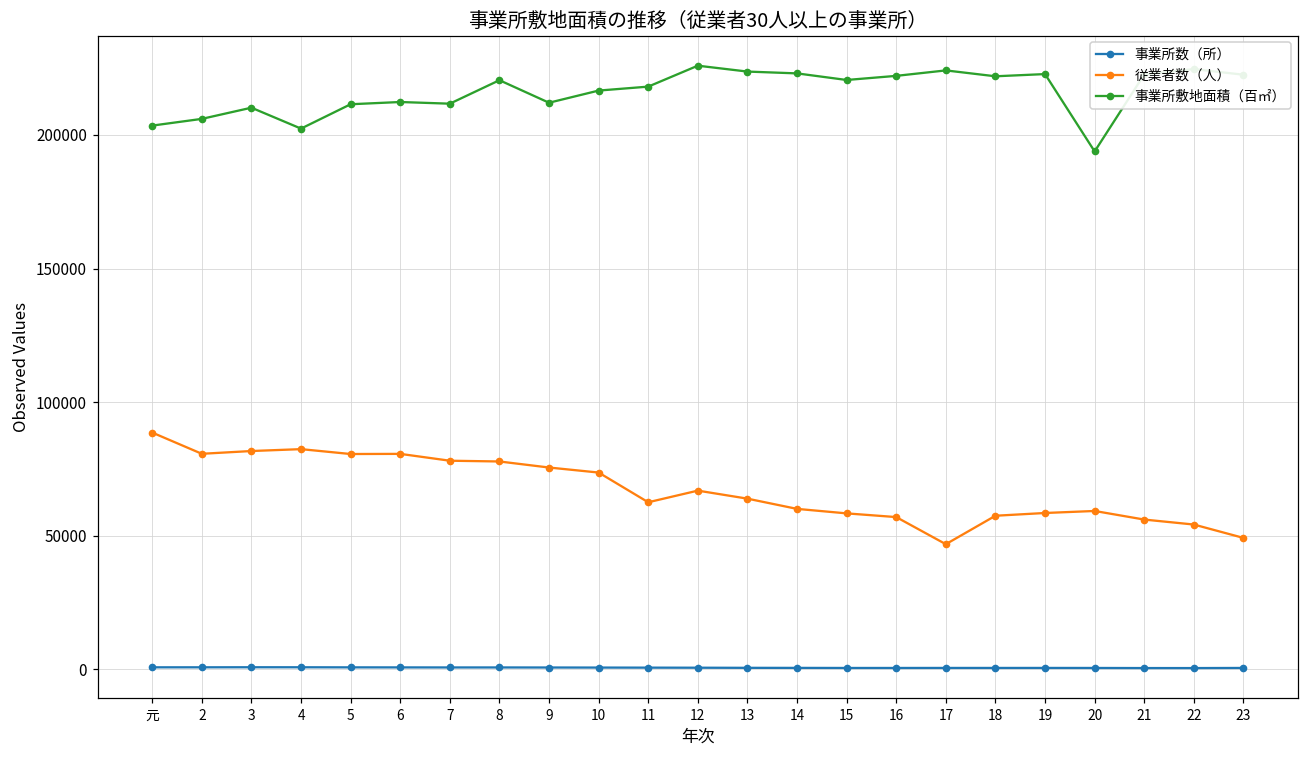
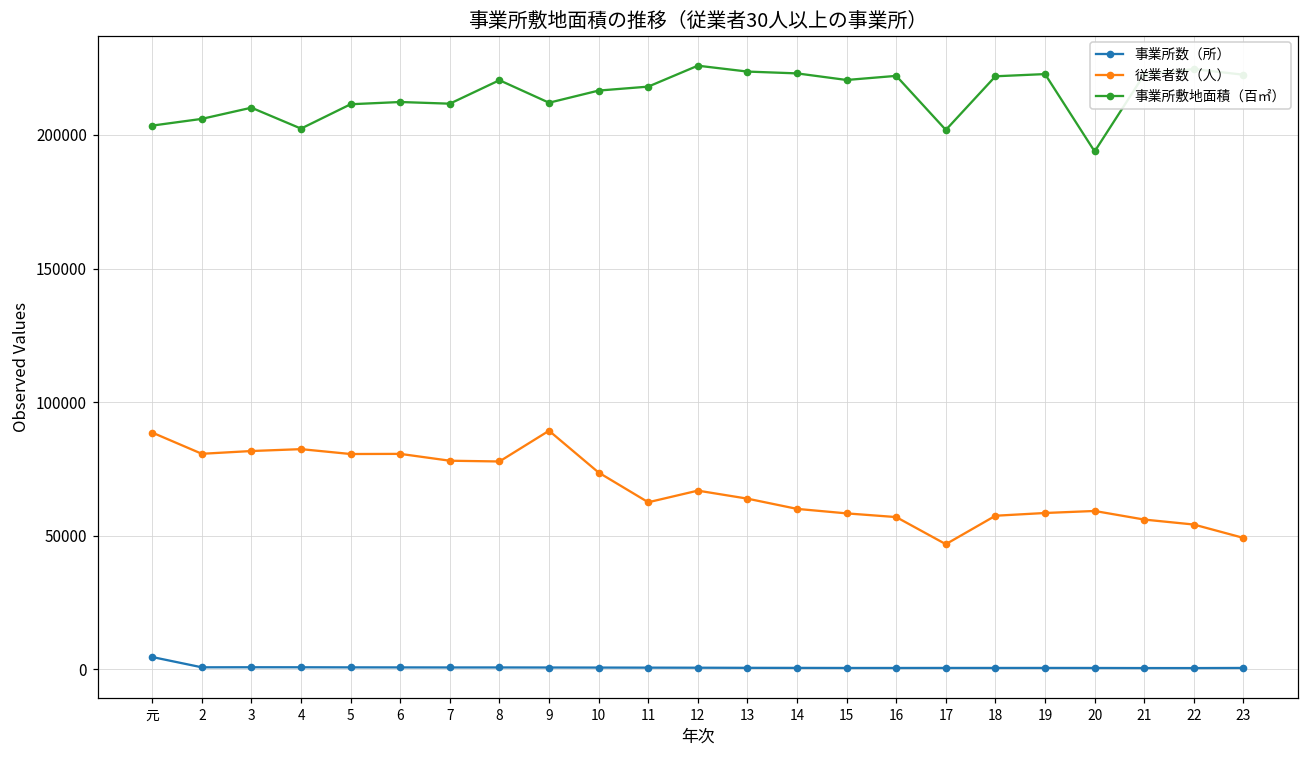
  {
    "事業所数（所）": {
-     "元": 1000,
+     "元": 5000,
      "2": 1000,
      "3": 1000,
      "4": 1000,
      "5": 1000,
      "6": 1000,
      "7": 1000,
      "8": 1000,
      "9": 1000,
      "10": 1000,
      "11": 1000,
      "12": 1000,
      "13": 1000,
      "14": 1000,
      "15": 1000,
      "16": 1000,
      "17": 1000,
      "18": 1000,
      "19": 1000,
      "20": 1000,
      "21": 0,
      "22": 0,
      "23": 1000
    },
    "従業者数（人）": {
      "元": 89000,
      "2": 81000,
      "3": 82000,
      "4": 82000,
      "5": 81000,
      "6": 81000,
      "7": 78000,
      "8": 78000,
-     "9": 76000,
+     "9": 89000,
      "10": 74000,
      "11": 63000,
      "12": 67000,
      "13": 64000,
      "14": 60000,
      "15": 58000,
      "16": 57000,
      "17": 47000,
      "18": 57000,
      "19": 59000,
      "20": 59000,
      "21": 56000,
      "22": 54000,
      "23": 49000
    },
    "事業所敷地面積（百㎡）": {
      "元": 203000,
      "2": 206000,
      "3": 210000,
      "4": 202000,
      "5": 211000,
      "6": 212000,
      "7": 212000,
      "8": 220000,
      "9": 212000,
      "10": 217000,
      "11": 218000,
      "12": 226000,
      "13": 224000,
      "14": 223000,
      "15": 221000,
      "16": 222000,
-     "17": 224000,
+     "17": 202000,
      "18": 222000,
      "19": 223000,
      "20": 194000
    }
  }
